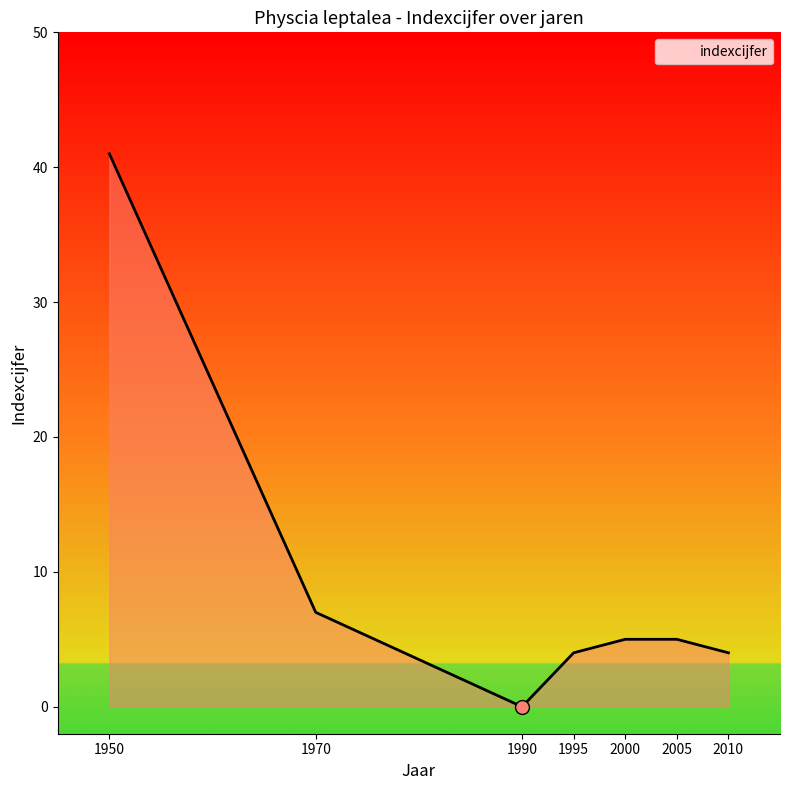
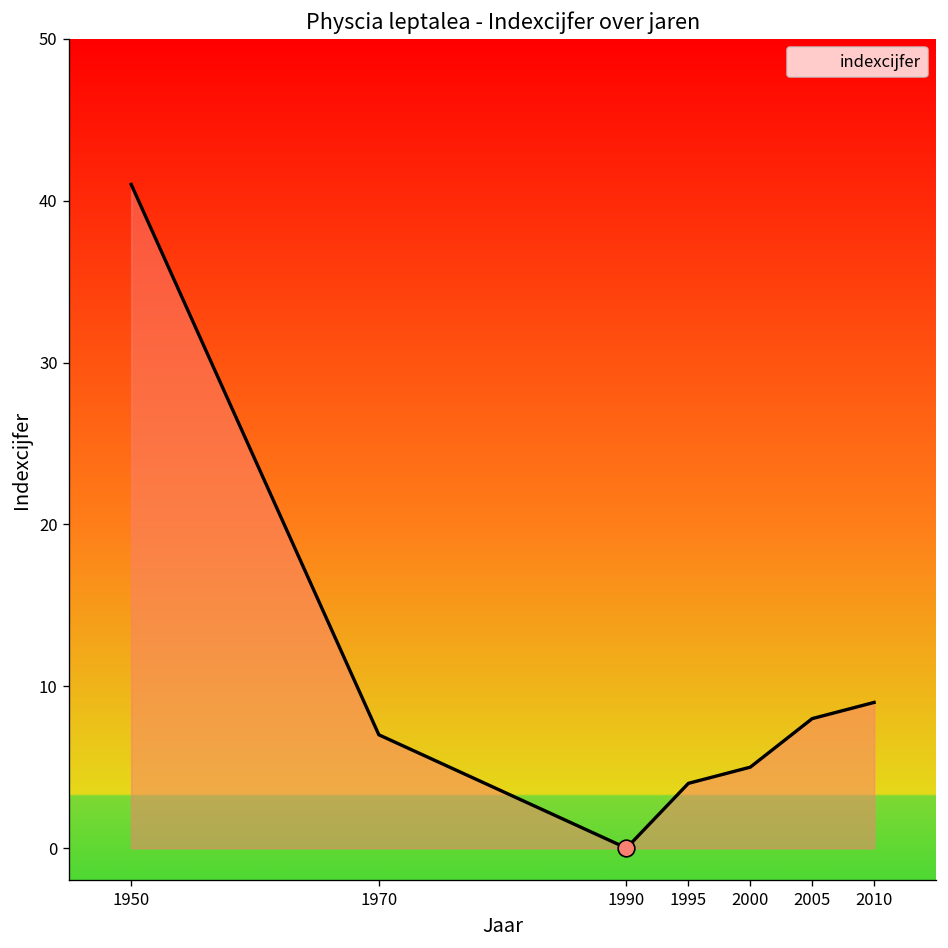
  {
    "indexcijfer": {
      "1950": 41,
      "1970": 7,
      "1995": 4,
      "2000": 5,
-     "2005": 5,
-     "2010": 4
+     "2005": 8,
+     "2010": 9
    }
  }
